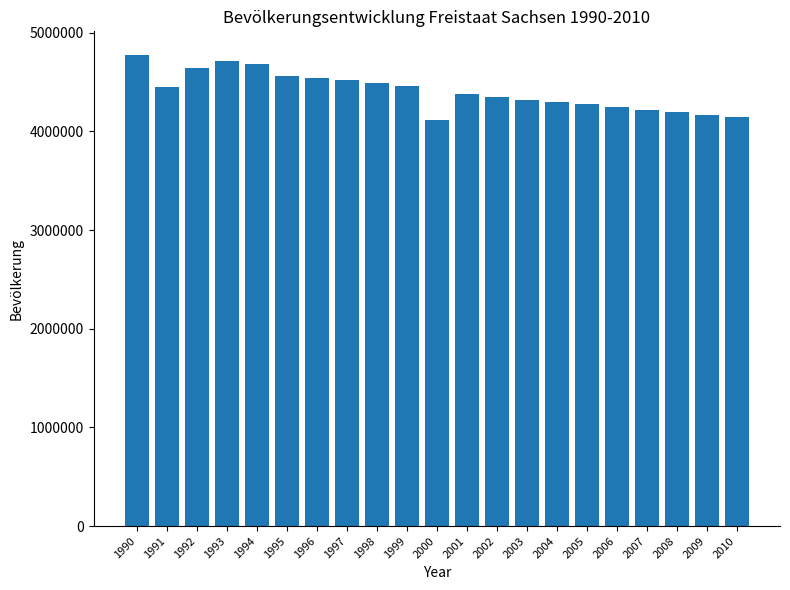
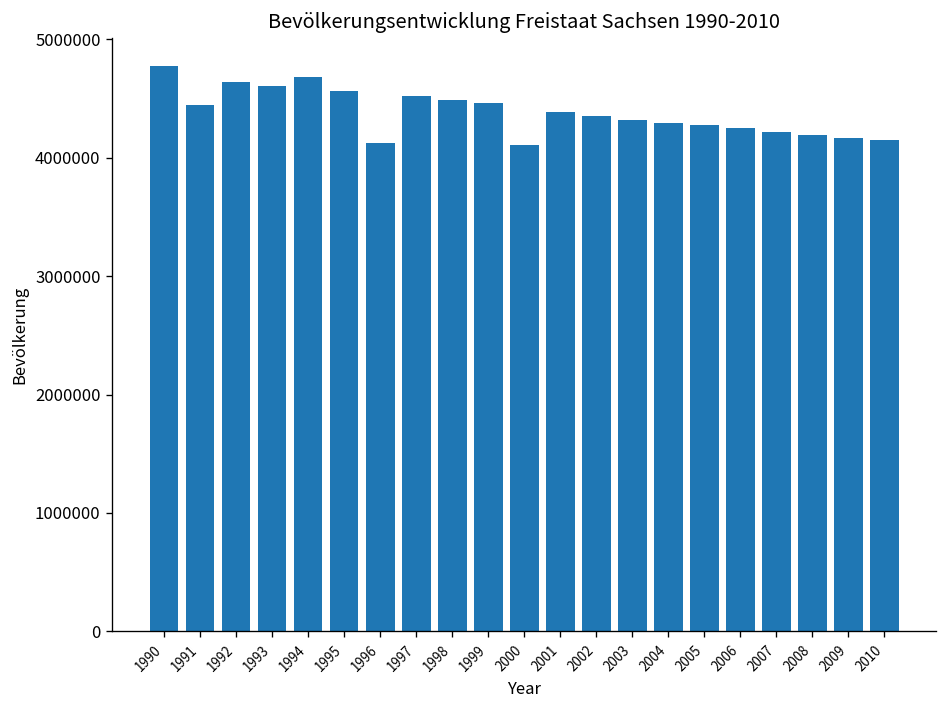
  {
    "1990": 4800000,
    "1991": 4400000,
    "1992": 4600000,
-   "1993": 4700000,
+   "1993": 4600000,
    "1994": 4700000,
    "1995": 4600000,
-   "1996": 4500000,
+   "1996": 4100000,
    "1997": 4500000,
    "1998": 4500000,
    "1999": 4500000,
    "2000": 4100000,
    "2001": 4400000,
    "2002": 4300000,
    "2003": 4300000,
    "2004": 4300000,
    "2005": 4300000,
    "2006": 4200000,
    "2007": 4200000,
    "2008": 4200000,
    "2009": 4200000,
    "2010": 4100000
  }
